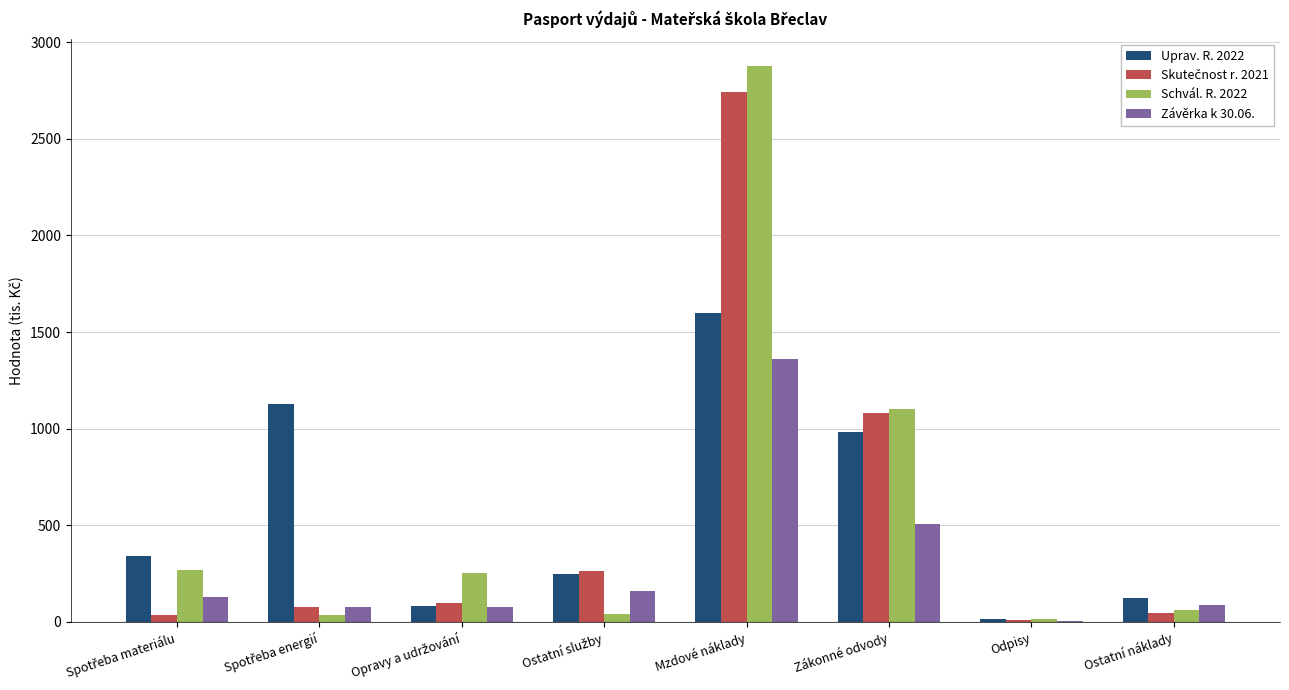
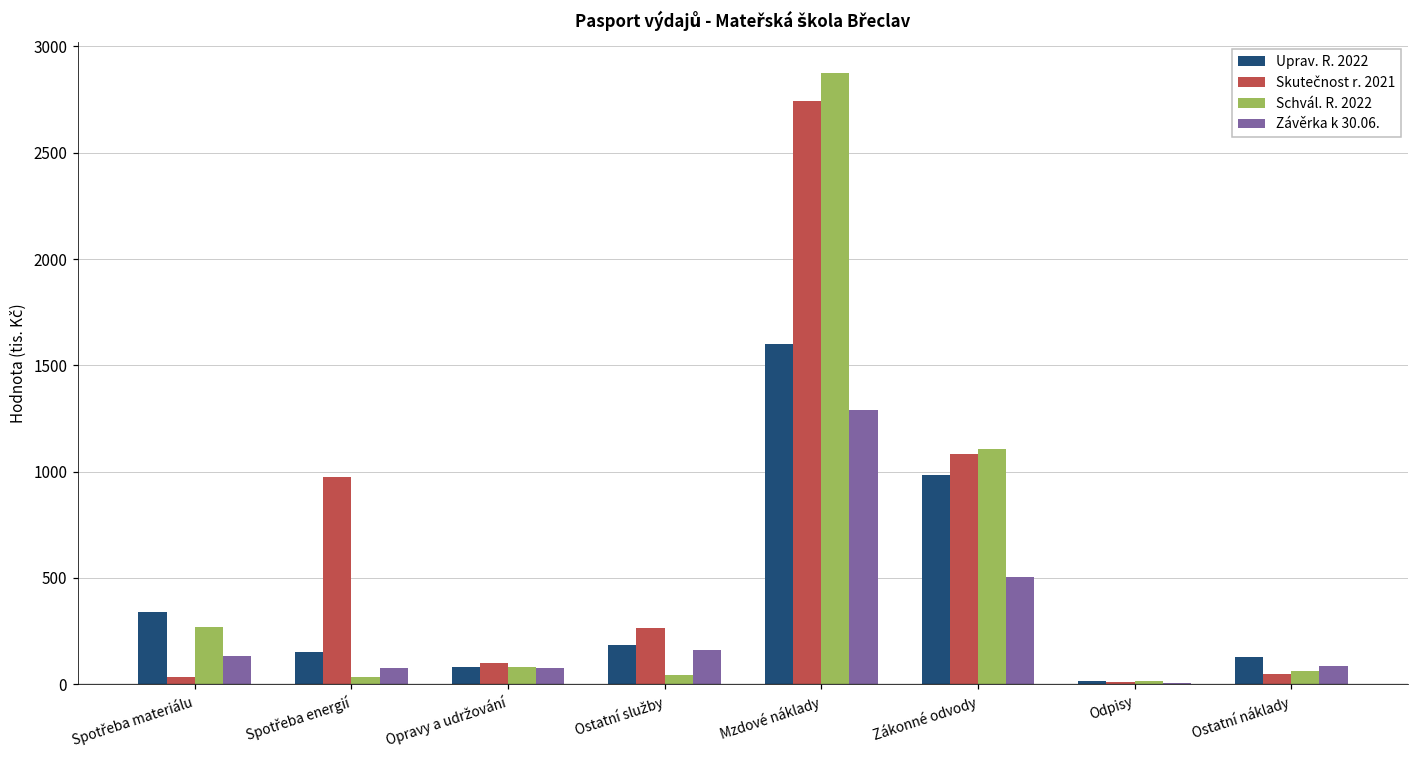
  {
    "Uprav. R. 2022": {
      "Spotřeba materiálu": 340,
-     "Spotřeba energií": 1130,
+     "Spotřeba energií": 150,
      "Opravy a udržování": 80,
-     "Ostatní služby": 250,
+     "Ostatní služby": 180,
      "Mzdové náklady": 1600,
      "Zákonné odvody": 980,
      "Odpisy": 10,
      "Ostatní náklady": 130
    },
    "Skutečnost r. 2021": {
      "Spotřeba materiálu": 30,
-     "Spotřeba energií": 80,
+     "Spotřeba energií": 980,
      "Opravy a udržování": 100,
      "Ostatní služby": 260,
      "Mzdové náklady": 2750,
      "Zákonné odvody": 1080,
      "Ostatní náklady": 50
    },
    "Schvál. R. 2022": {
      "Spotřeba materiálu": 270,
      "Spotřeba energií": 30,
-     "Opravy a udržování": 250,
+     "Opravy a udržování": 80,
      "Ostatní služby": 40,
      "Mzdové náklady": 2880,
      "Zákonné odvody": 1100,
      "Odpisy": 10,
      "Ostatní náklady": 60
    },
    "Závěrka k 30.06.": {
      "Spotřeba materiálu": 130,
      "Spotřeba energií": 80,
      "Opravy a udržování": 80,
      "Ostatní služby": 160,
-     "Mzdové náklady": 1360,
+     "Mzdové náklady": 1290,
      "Zákonné odvody": 510,
      "Ostatní náklady": 90
    }
  }
